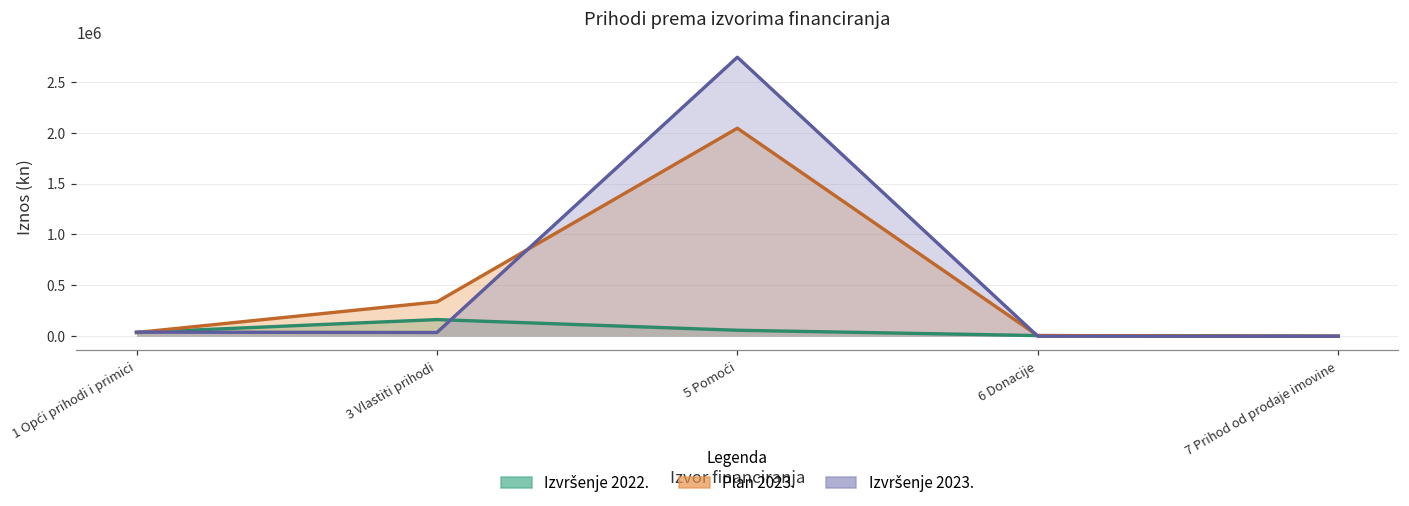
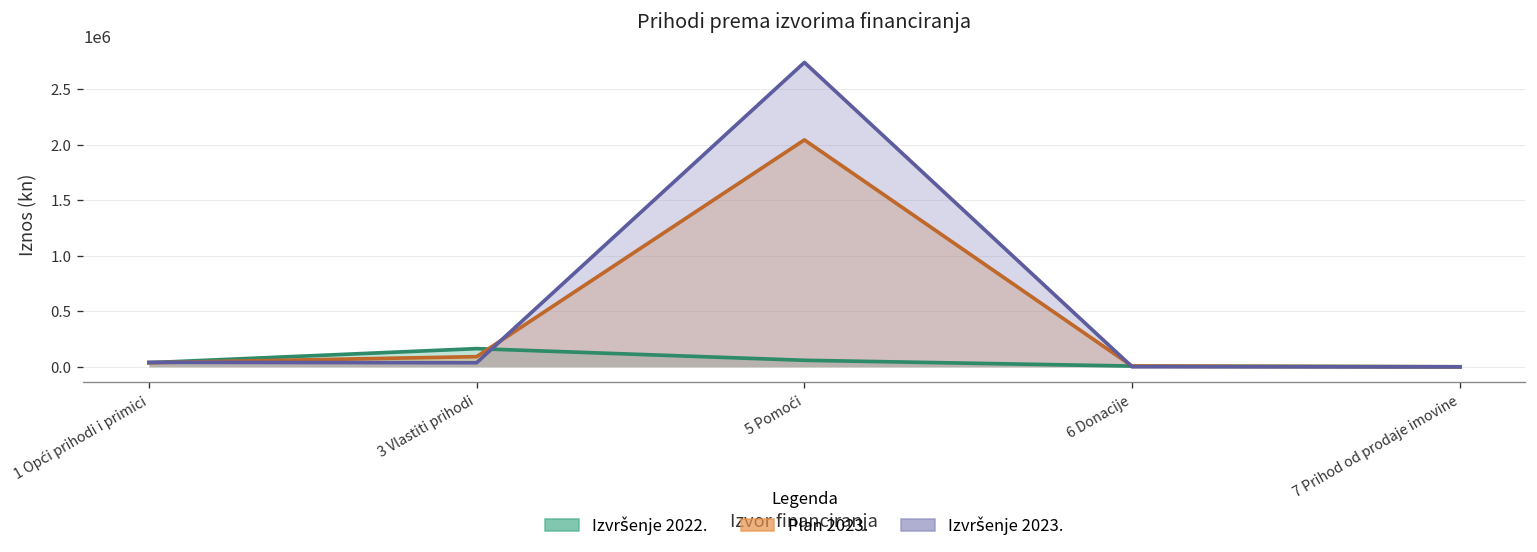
  {
    "Plan 2023.": {
-     "3 Vlastiti prihodi": 300000,
+     "3 Vlastiti prihodi": 100000,
      "5 Pomoći": 2000000
    }
  }
